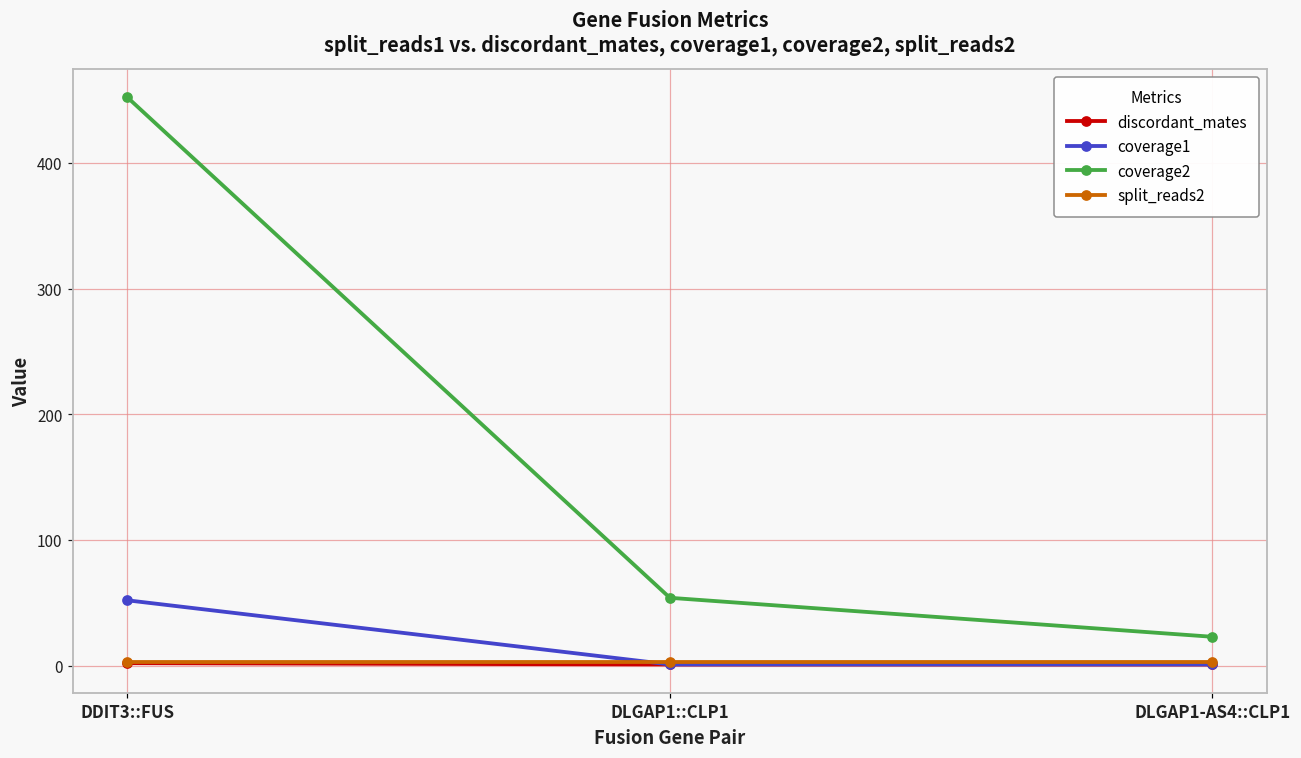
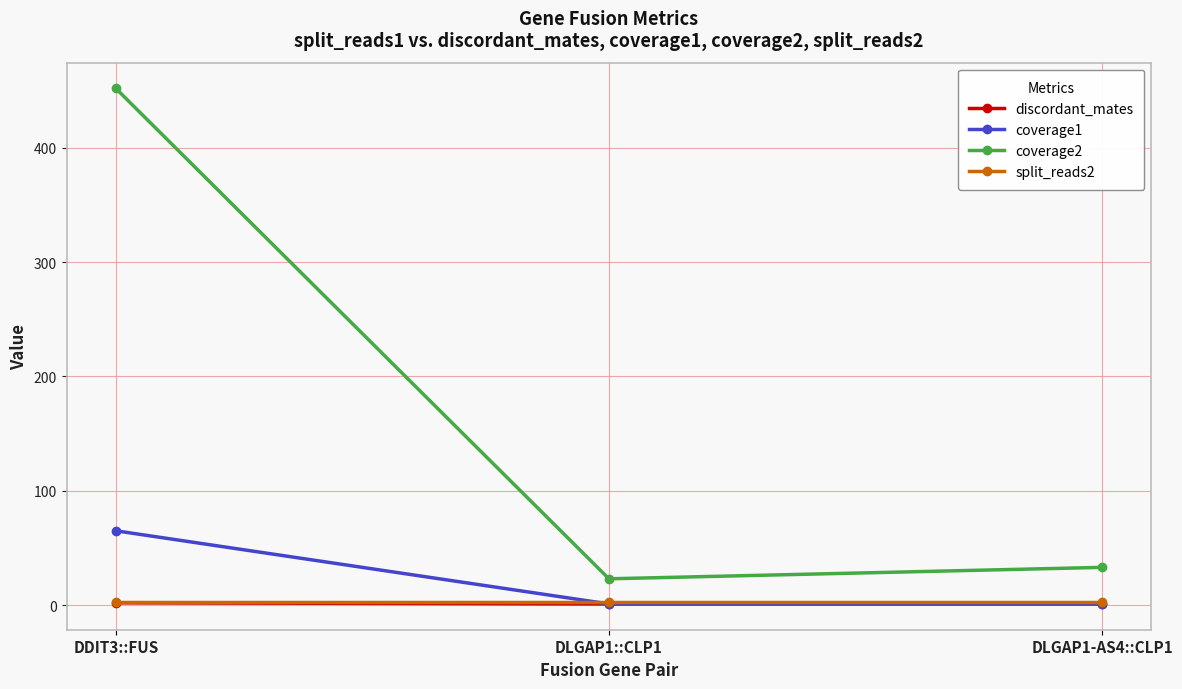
  {
    "coverage1": {
-     "DDIT3::FUS": 52
+     "DDIT3::FUS": 65
    },
    "coverage2": {
      "DDIT3::FUS": 452,
-     "DLGAP1::CLP1": 54,
-     "DLGAP1-AS4::CLP1": 23
+     "DLGAP1::CLP1": 23,
+     "DLGAP1-AS4::CLP1": 33
    }
  }
